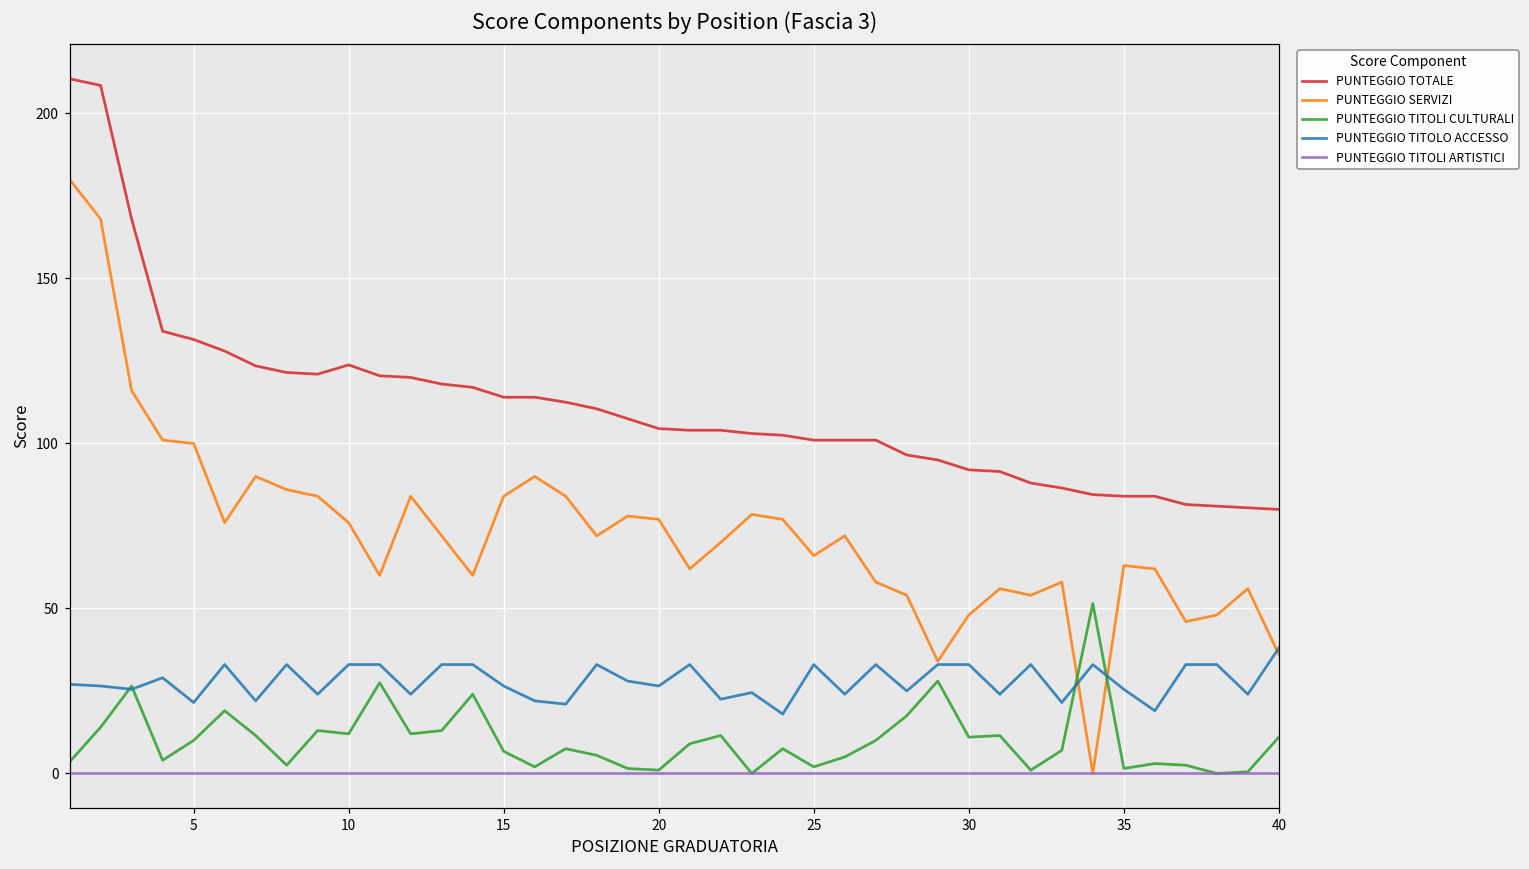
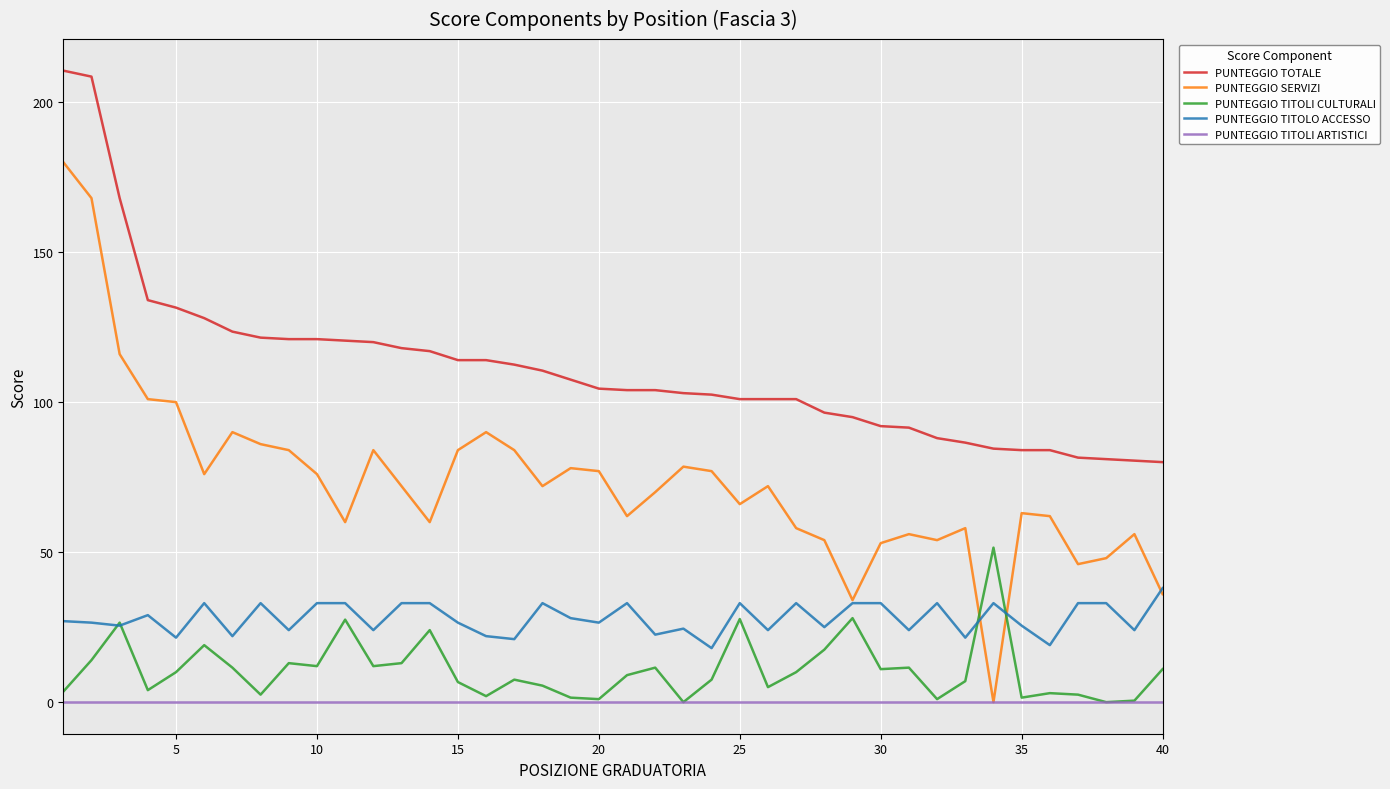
  {
    "PUNTEGGIO TOTALE": {
      "5": 132,
-     "10": 124,
+     "10": 121,
      "15": 114,
      "20": 105,
      "25": 101,
      "30": 92,
      "35": 84,
      "40": 80
    },
    "PUNTEGGIO SERVIZI": {
      "5": 100,
      "10": 76,
      "15": 84,
      "20": 77,
      "25": 66,
-     "30": 48,
+     "30": 53,
      "35": 63,
      "40": 36
    },
    "PUNTEGGIO TITOLI CULTURALI": {
      "5": 10,
      "10": 12,
      "15": 7,
      "20": 1,
-     "25": 2,
+     "25": 28,
      "30": 11,
      "35": 2,
      "40": 11
    },
    "PUNTEGGIO TITOLO ACCESSO": {
      "5": 22,
      "10": 33,
      "15": 27,
      "20": 27,
      "25": 33,
      "30": 33,
      "35": 26,
      "40": 38
    },
    "PUNTEGGIO TITOLI ARTISTICI": {
      "5": 0,
      "10": 0,
      "15": 0,
      "20": 0,
      "25": 0,
      "30": 0,
      "35": 0,
      "40": 0
    }
  }
